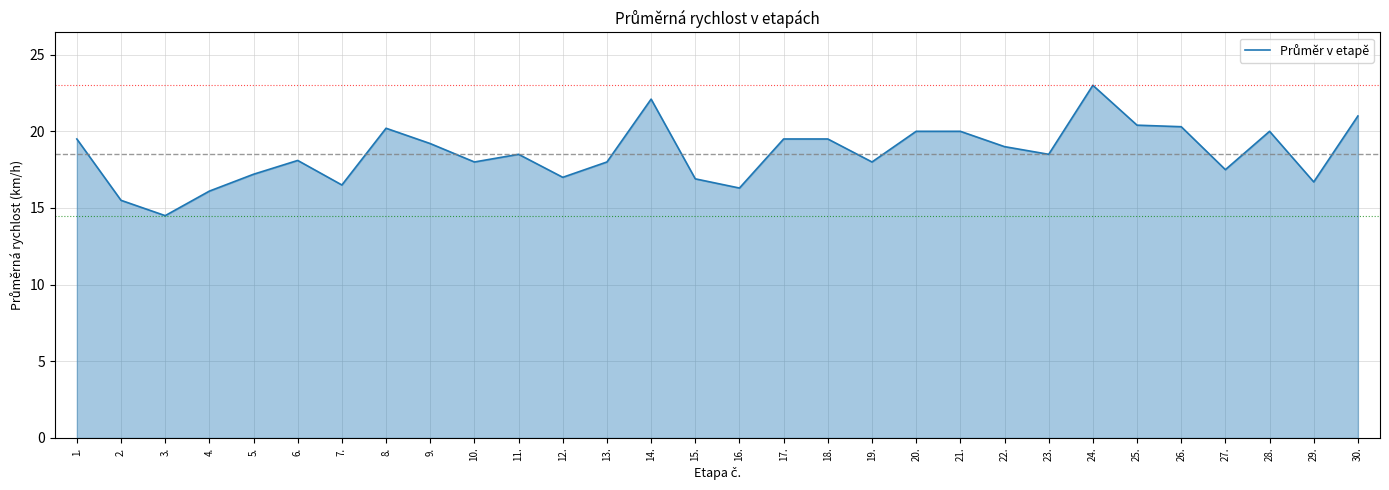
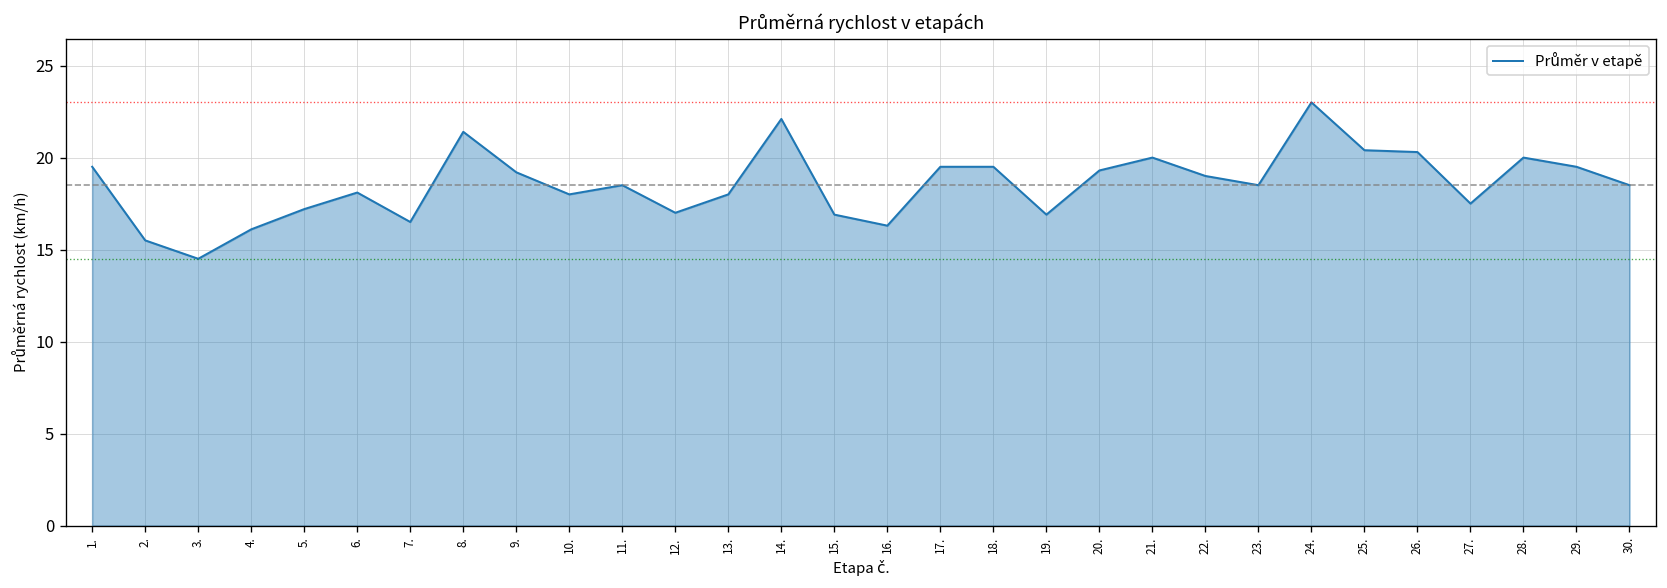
  {
    "1.": 19.5,
    "2.": 15.5,
    "3.": 14.5,
    "4.": 16.1,
    "5.": 17.2,
    "6.": 18.1,
    "7.": 16.5,
-   "8.": 20.2,
+   "8.": 21.4,
    "9.": 19.2,
    "10.": 18.0,
    "11.": 18.5,
    "12.": 17.0,
    "13.": 18.0,
    "14.": 22.1,
    "15.": 16.9,
    "16.": 16.3,
    "17.": 19.5,
    "18.": 19.5,
-   "19.": 18.0,
-   "20.": 20.0,
+   "19.": 16.9,
+   "20.": 19.3,
    "21.": 20.0,
    "22.": 19.0,
    "23.": 18.5,
    "24.": 23.0,
    "25.": 20.4,
    "26.": 20.3,
    "27.": 17.5,
    "28.": 20.0,
-   "29.": 16.7,
-   "30.": 21.0
+   "29.": 19.5,
+   "30.": 18.5
  }
